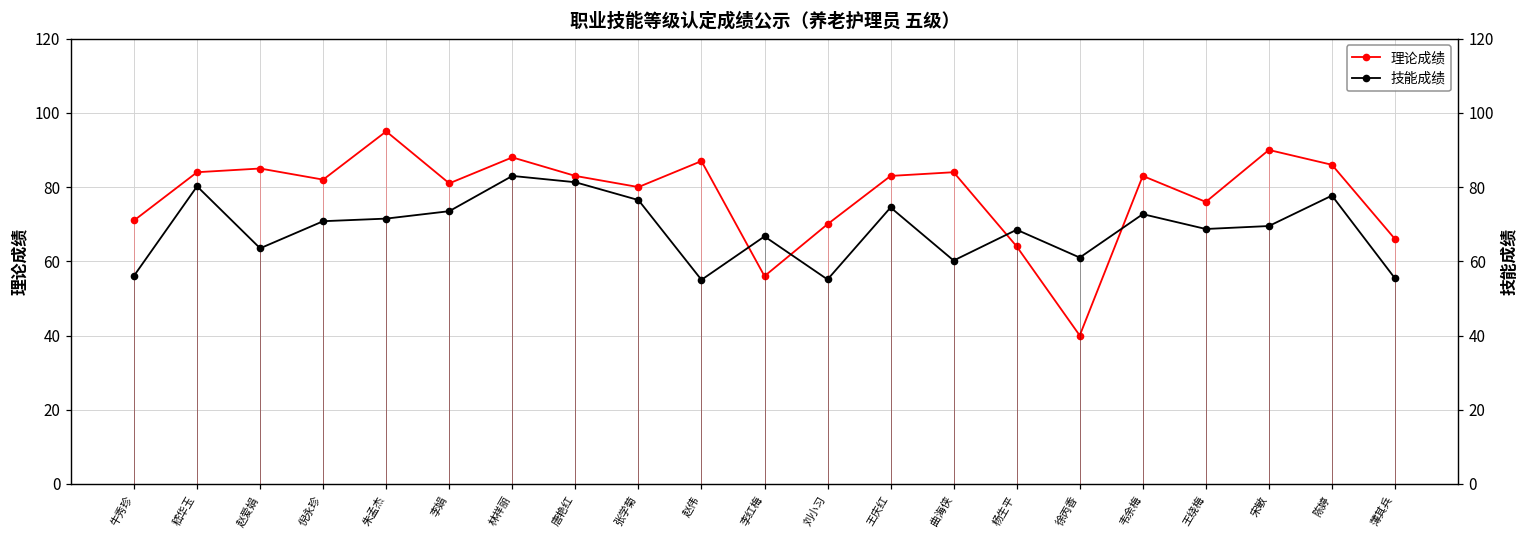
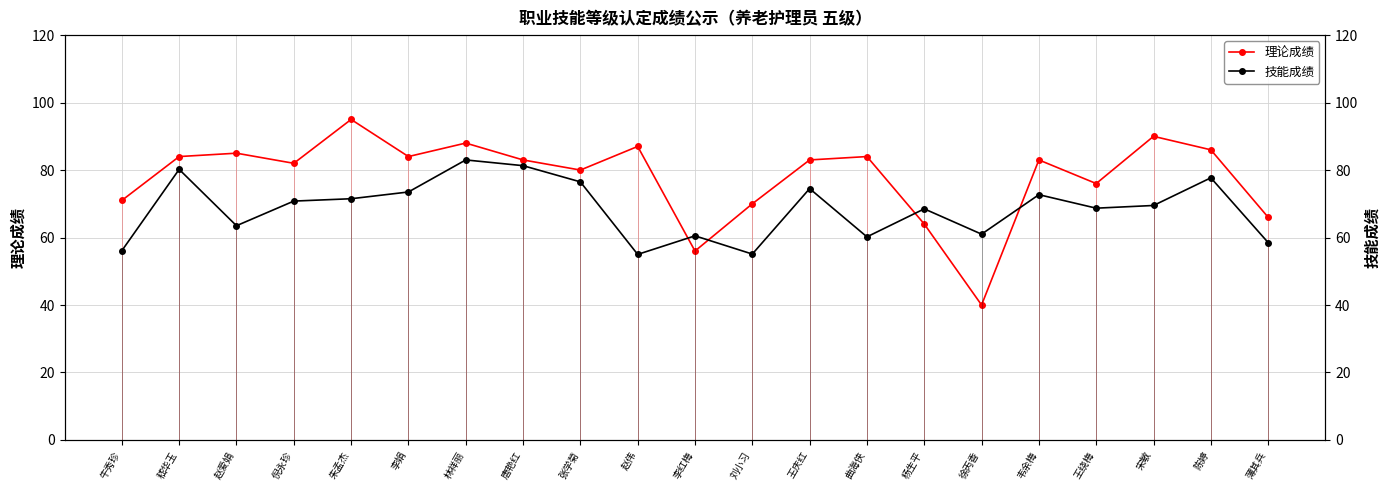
  {
    "理论成绩": {
      "牛秀珍": 71,
      "嵇华玉": 84,
      "赵爱娟": 85,
      "倪永珍": 82,
      "朱孟杰": 95,
-     "李娟": 81,
+     "李娟": 84,
      "林祥丽": 88,
      "唐艳红": 83,
      "张学菊": 80,
      "赵伟": 87,
      "李红梅": 56,
      "刘小习": 70,
      "王庆红": 83,
      "曲海侠": 84,
      "杨生平": 64,
      "徐丙香": 40,
      "韦余梅": 83,
      "王绕梅": 76,
      "宋敏": 90,
      "陈婷": 86,
      "薄其兵": 66
    },
    "技能成绩": {
      "牛秀珍": 56,
      "嵇华玉": 80,
      "赵爱娟": 64,
      "倪永珍": 71,
      "朱孟杰": 72,
      "李娟": 74,
      "林祥丽": 83,
      "唐艳红": 81,
      "张学菊": 77,
      "赵伟": 55,
-     "李红梅": 67,
+     "李红梅": 61,
      "刘小习": 55,
      "王庆红": 75,
      "曲海侠": 60,
      "杨生平": 69,
      "徐丙香": 61,
      "韦余梅": 73,
      "王绕梅": 69,
      "宋敏": 70,
      "陈婷": 78,
-     "薄其兵": 55
+     "薄其兵": 59
    }
  }
